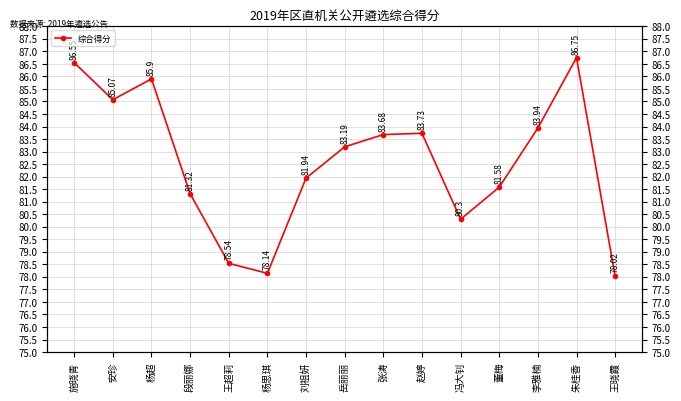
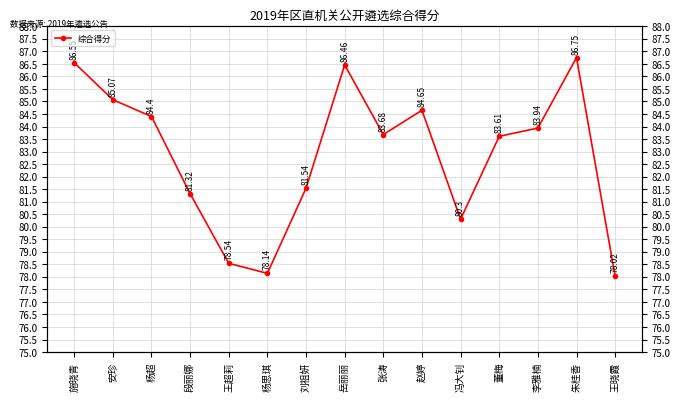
  {
    "安珍": 85.07,
-   "杨超": 85.9,
+   "杨超": 84.4,
    "段丽娜": 81.32,
    "王超莉": 78.54,
    "杨思琪": 78.14,
-   "刘祖妍": 81.94,
-   "岳丽丽": 83.19,
+   "刘祖妍": 81.54,
+   "岳丽丽": 86.46,
    "张涛": 83.68,
-   "赵婷": 83.73,
+   "赵婷": 84.65,
    "冯大钊": 80.3,
-   "董梅": 81.58,
+   "董梅": 83.61,
    "李雅楠": 83.94,
    "朱桂香": 86.75,
    "王晓霞": 78.02
  }
